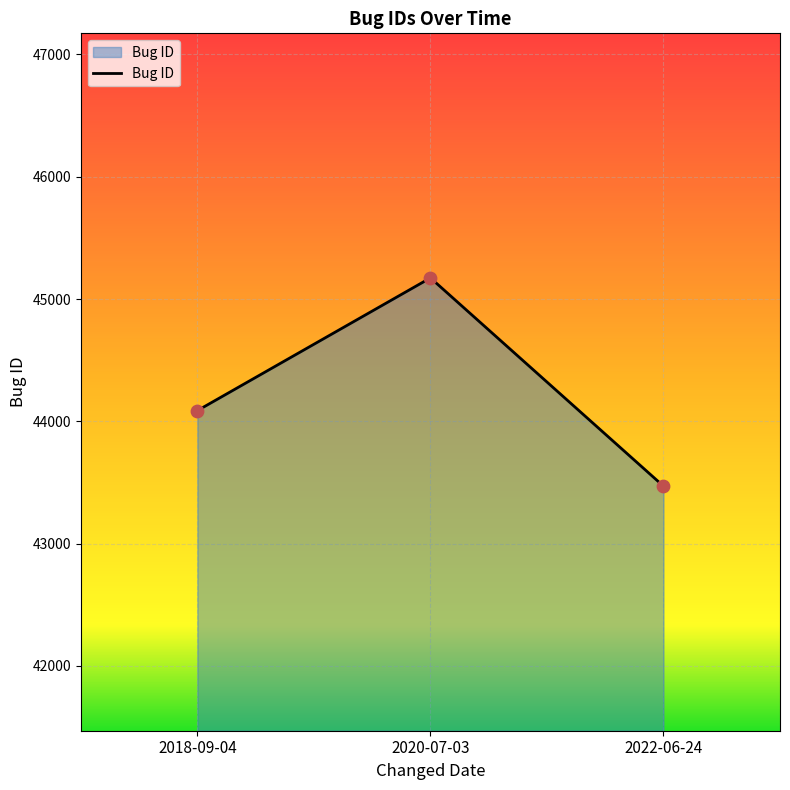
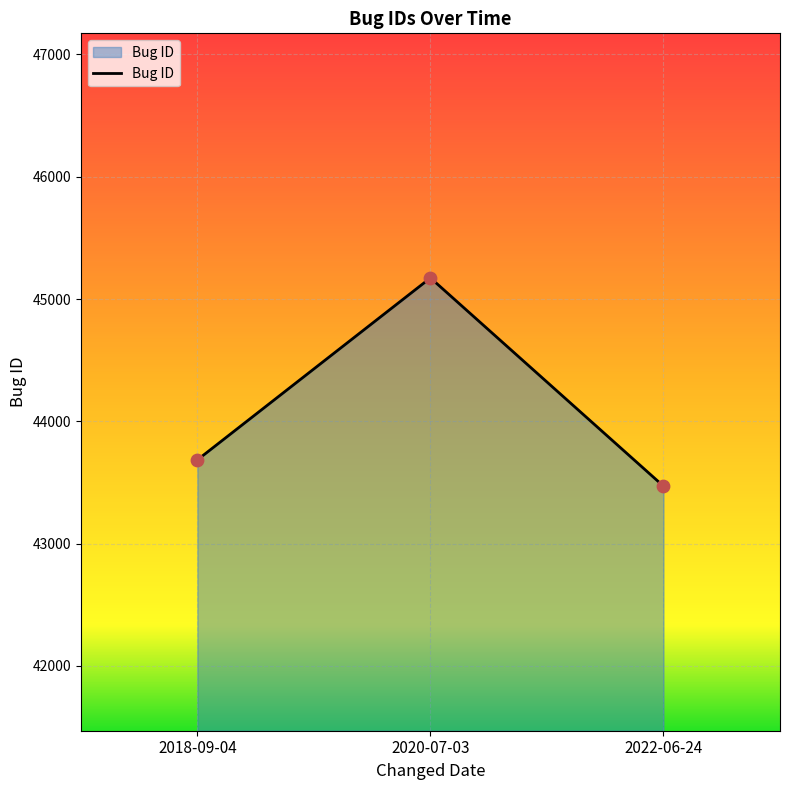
  {
-   "2018-09-04": 44090,
+   "2018-09-04": 43690,
    "2020-07-03": 45170,
    "2022-06-24": 43470
  }
